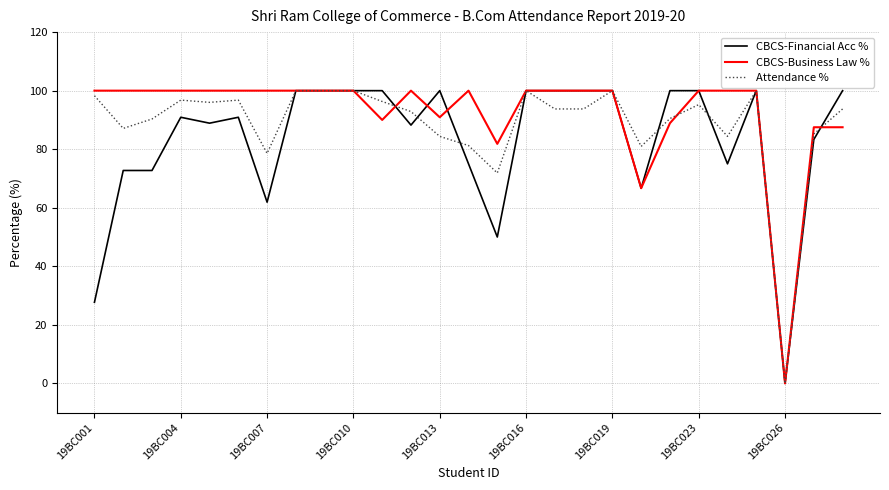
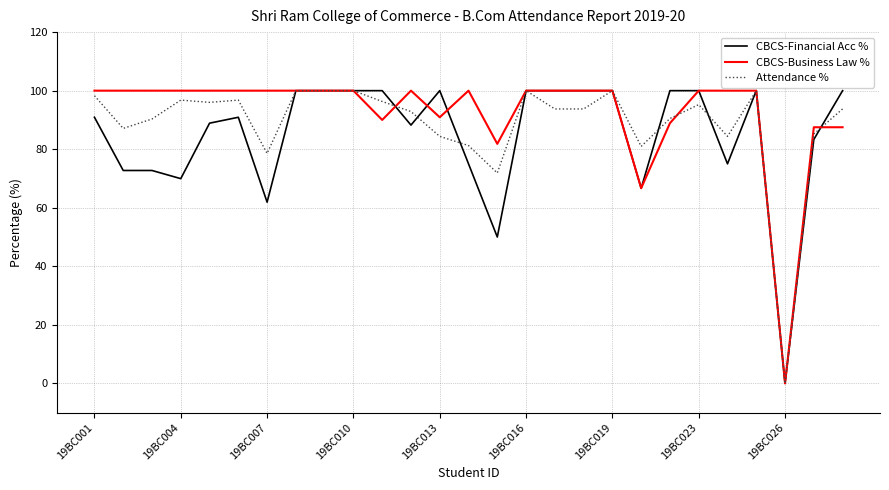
  {
    "CBCS-Financial Acc %": {
-     "19BC001": 28,
-     "19BC004": 91,
+     "19BC001": 91,
+     "19BC004": 70,
      "19BC007": 62,
      "19BC013": 100
    },
    "CBCS-Business Law %": {
      "19BC001": 100,
      "19BC004": 100,
      "19BC007": 100,
      "19BC013": 91
    },
    "Attendance %": {
      "19BC001": 98,
      "19BC004": 97,
      "19BC007": 79,
      "19BC013": 84,
      "19BC023": 95
    }
  }
